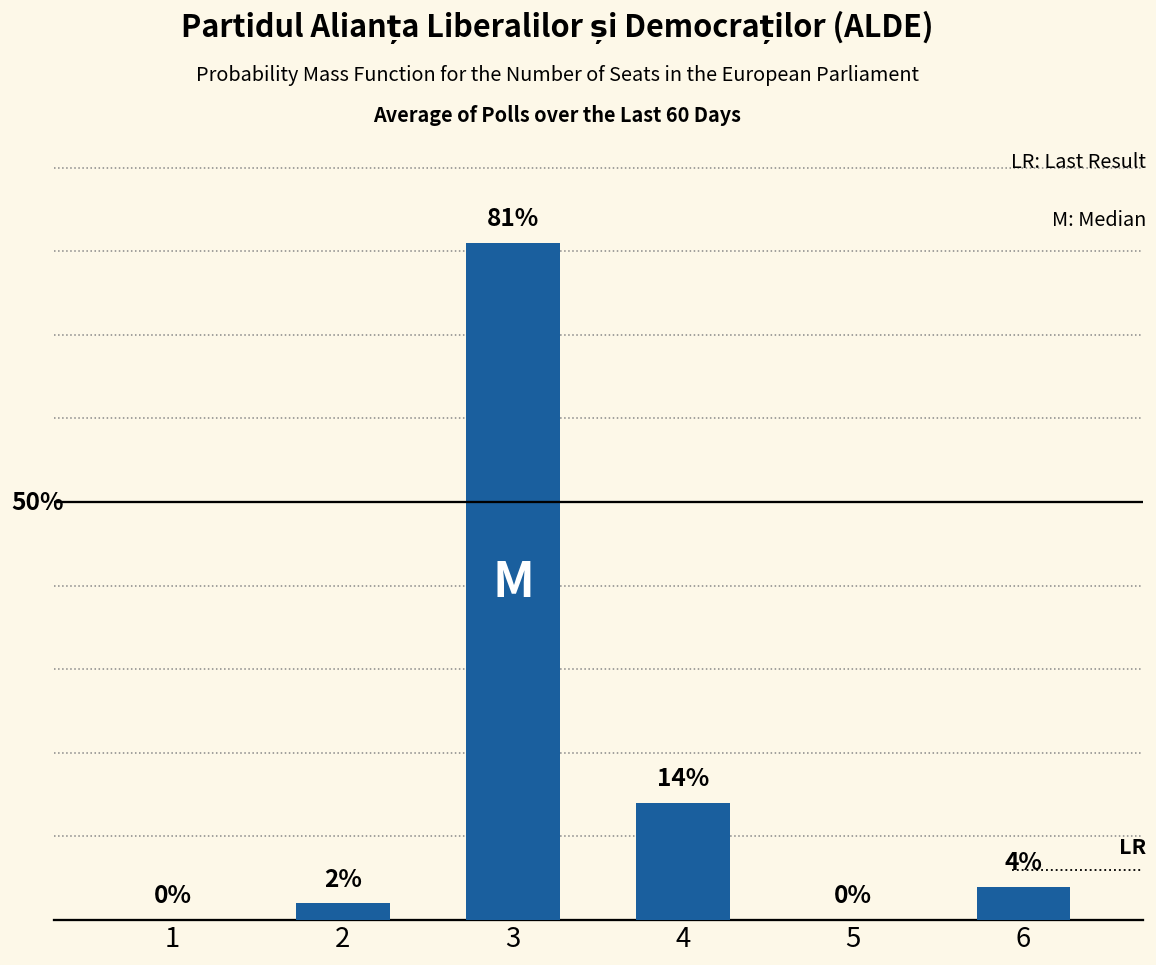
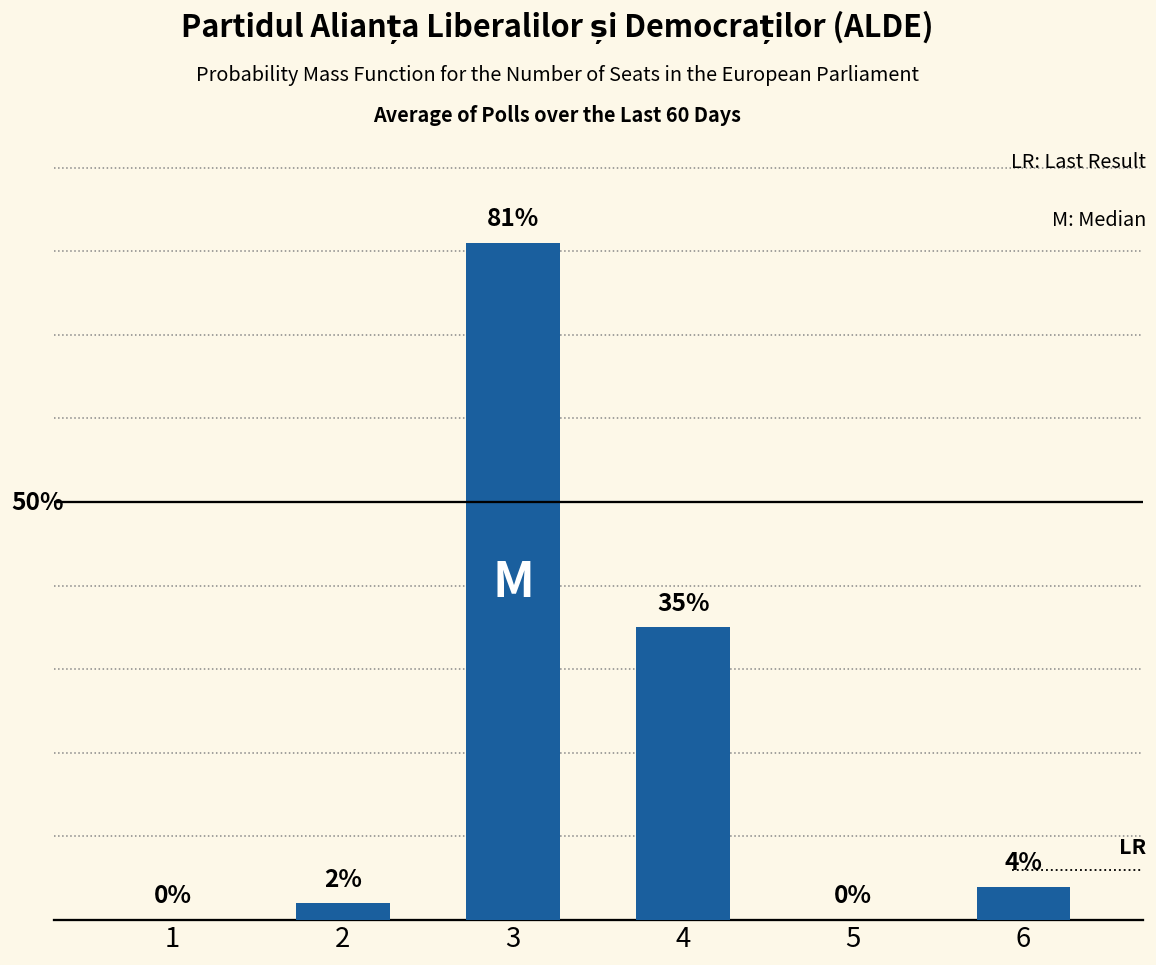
  {
    "1": "0%",
    "2": "2%",
    "3": "81%",
-   "4": "14%",
+   "4": "35%",
    "5": "0%",
    "6": "4%"
  }
